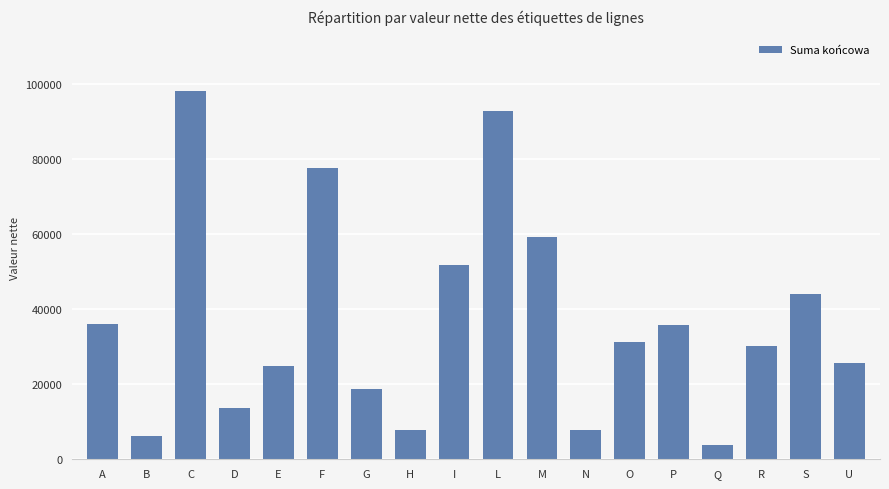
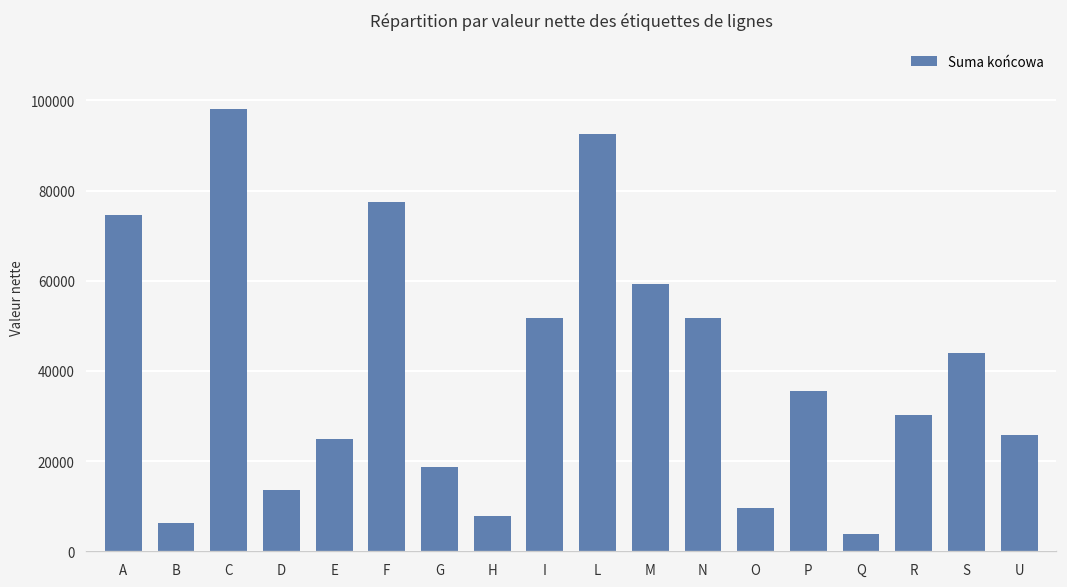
  {
-   "A": 36000,
+   "A": 75000,
    "B": 6000,
    "C": 98000,
    "D": 14000,
    "E": 25000,
    "F": 77000,
    "G": 19000,
    "H": 8000,
    "I": 52000,
    "L": 93000,
    "M": 59000,
-   "N": 8000,
-   "O": 31000,
+   "N": 52000,
+   "O": 10000,
    "P": 36000,
    "Q": 4000,
    "R": 30000,
    "S": 44000,
    "U": 26000
  }
